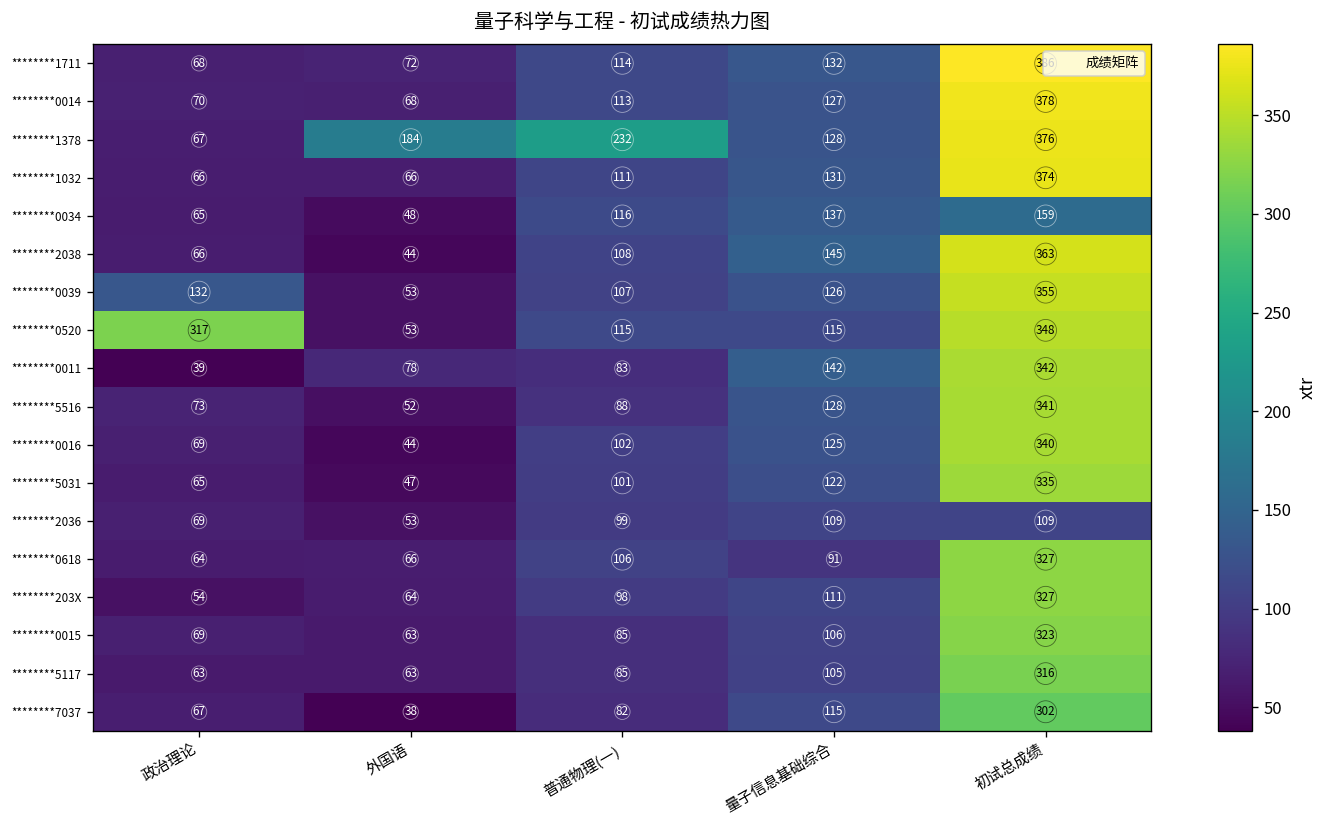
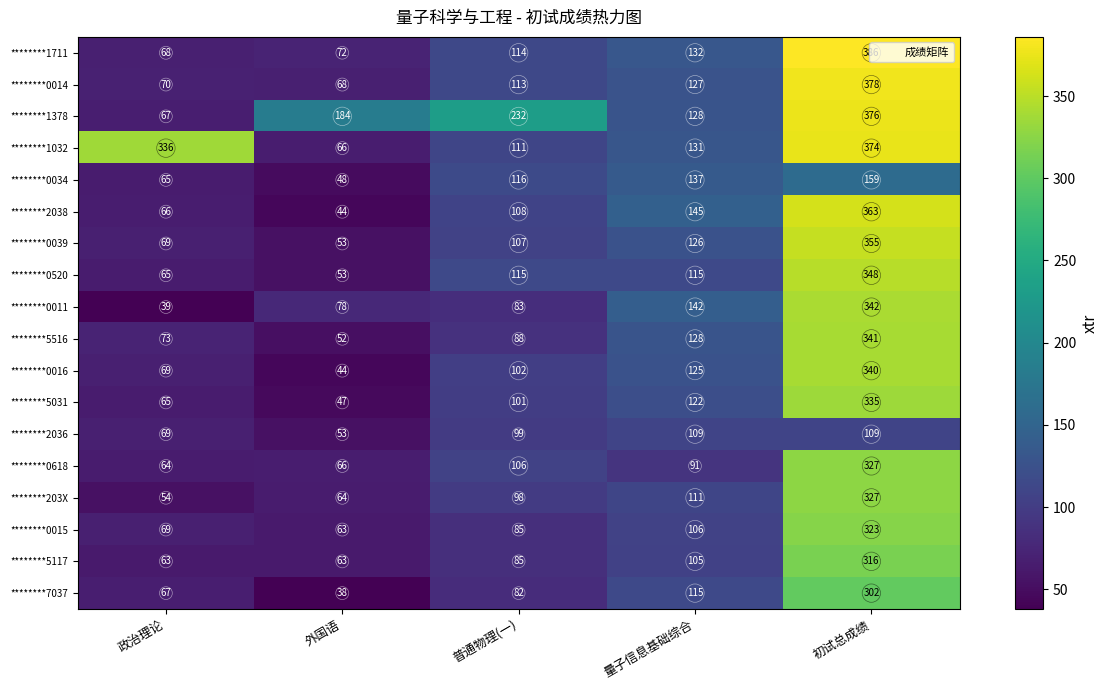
  {
    "********1032": {
-     "政治理论": 66
+     "政治理论": 336
    },
    "********0039": {
-     "政治理论": 132
+     "政治理论": 69
    },
    "********0520": {
-     "政治理论": 317
+     "政治理论": 65
    }
  }
